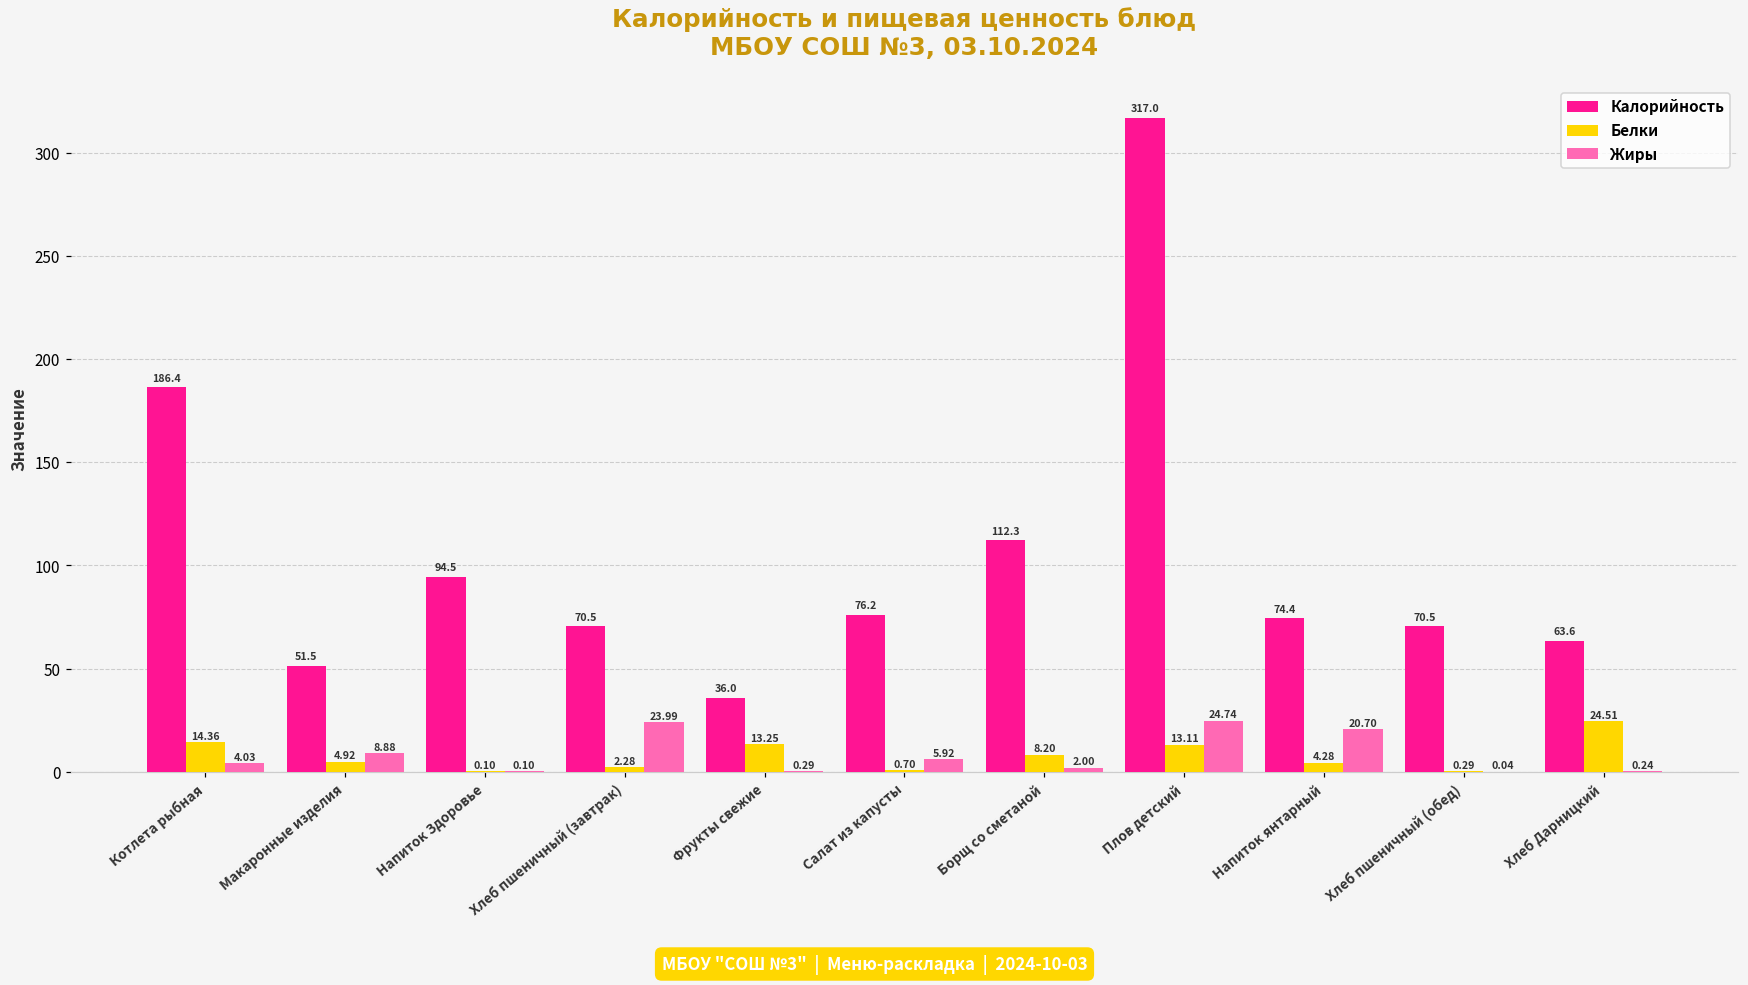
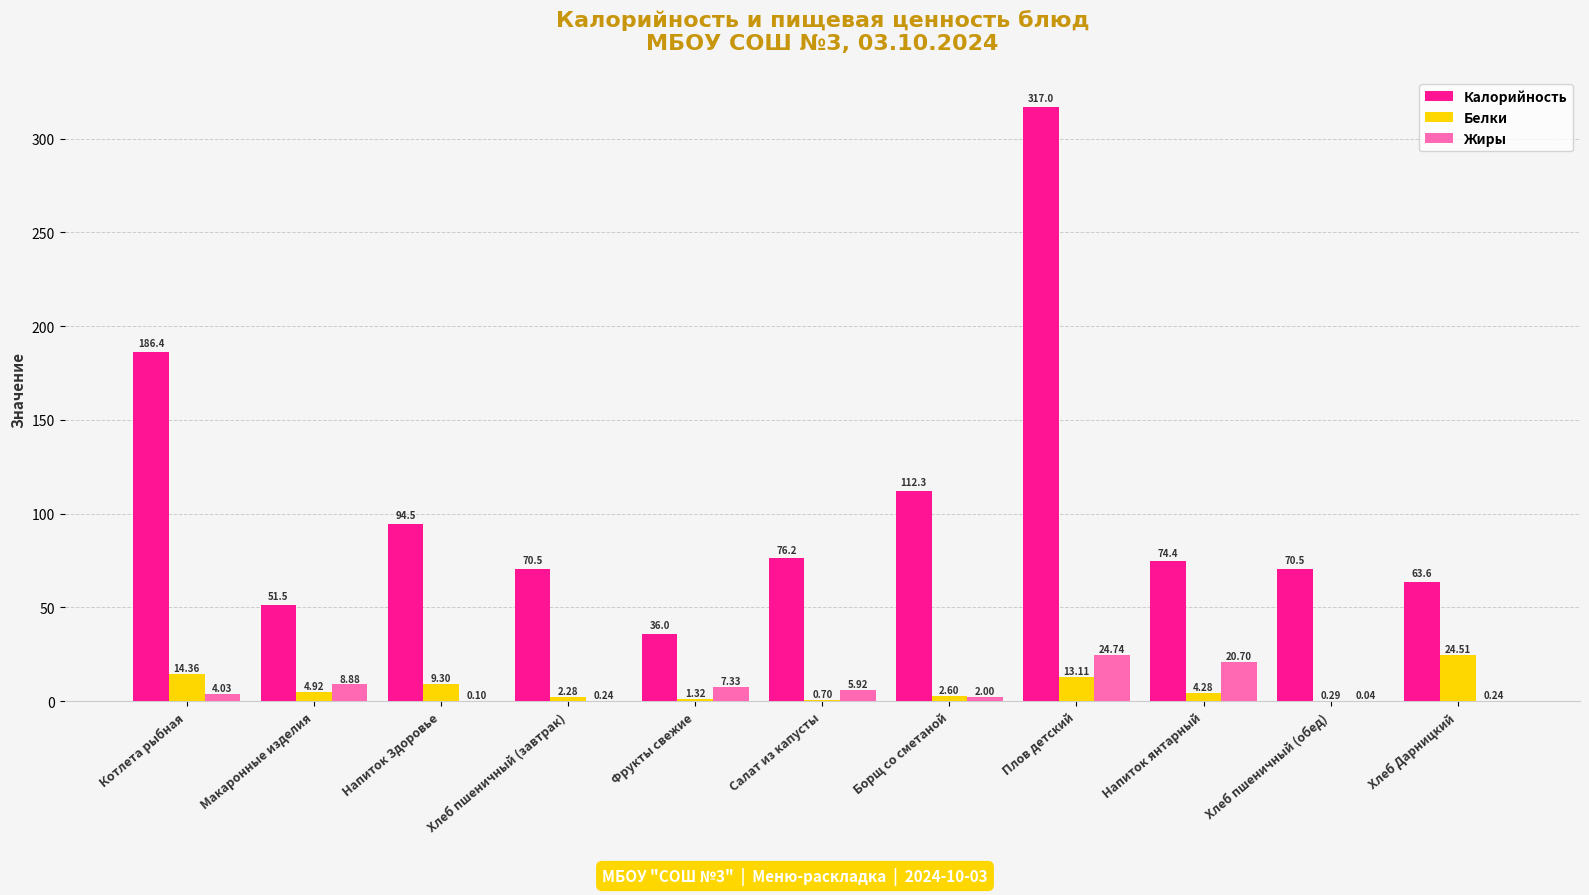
  {
    "Калорийность": {
      "Котлета рыбная": 186.4,
      "Макаронные изделия": 51.5,
      "Напиток Здоровье": 94.5,
      "Хлеб пшеничный (завтрак)": 70.5,
      "Фрукты свежие": 36.0,
      "Салат из капусты": 76.2,
      "Борщ со сметаной": 112.3,
      "Плов детский": 317.0,
      "Напиток янтарный": 74.4,
      "Хлеб пшеничный (обед)": 70.5,
      "Хлеб Дарницкий": 63.6
    },
    "Белки": {
      "Котлета рыбная": 14.36,
      "Макаронные изделия": 4.92,
-     "Напиток Здоровье": 0.10,
+     "Напиток Здоровье": 9.30,
      "Хлеб пшеничный (завтрак)": 2.28,
-     "Фрукты свежие": 13.25,
+     "Фрукты свежие": 1.32,
      "Салат из капусты": 0.70,
-     "Борщ со сметаной": 8.20,
+     "Борщ со сметаной": 2.60,
      "Плов детский": 13.11,
      "Напиток янтарный": 4.28,
      "Хлеб пшеничный (обед)": 0.29,
      "Хлеб Дарницкий": 24.51
    },
    "Жиры": {
      "Котлета рыбная": 4.03,
      "Макаронные изделия": 8.88,
      "Напиток Здоровье": 0.10,
-     "Хлеб пшеничный (завтрак)": 23.99,
-     "Фрукты свежие": 0.29,
+     "Хлеб пшеничный (завтрак)": 0.24,
+     "Фрукты свежие": 7.33,
      "Салат из капусты": 5.92,
      "Борщ со сметаной": 2.00,
      "Плов детский": 24.74,
      "Напиток янтарный": 20.70,
      "Хлеб пшеничный (обед)": 0.04,
      "Хлеб Дарницкий": 0.24
    }
  }
